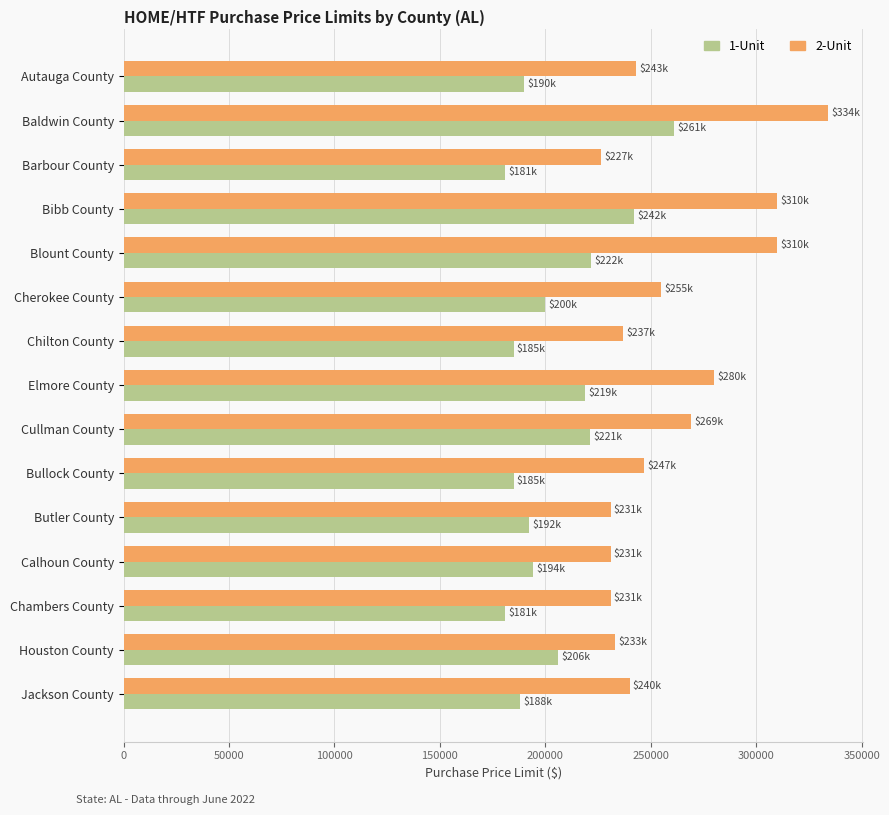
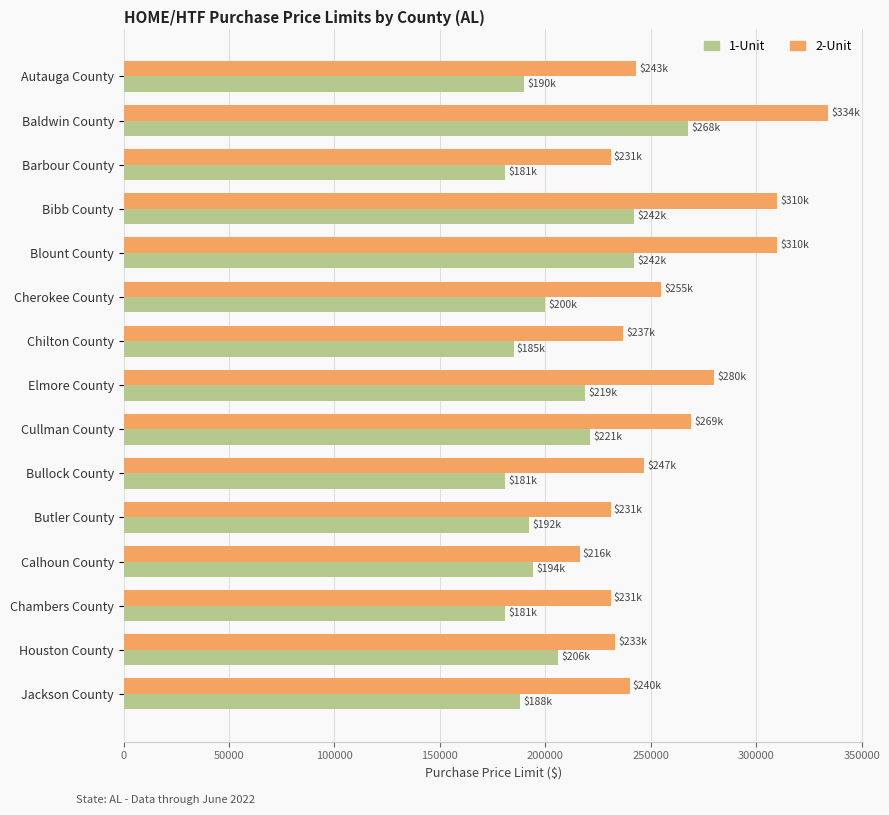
  {
    "1-Unit": {
      "Autauga County": "$190k",
-     "Baldwin County": "$261k",
+     "Baldwin County": "$268k",
      "Barbour County": "$181k",
      "Bibb County": "$242k",
-     "Blount County": "$222k",
+     "Blount County": "$242k",
      "Cherokee County": "$200k",
      "Chilton County": "$185k",
      "Elmore County": "$219k",
      "Cullman County": "$221k",
-     "Bullock County": "$185k",
+     "Bullock County": "$181k",
      "Butler County": "$192k",
      "Calhoun County": "$194k",
      "Chambers County": "$181k",
      "Houston County": "$206k",
      "Jackson County": "$188k"
    },
    "2-Unit": {
      "Autauga County": "$243k",
      "Baldwin County": "$334k",
-     "Barbour County": "$227k",
+     "Barbour County": "$231k",
      "Bibb County": "$310k",
      "Blount County": "$310k",
      "Cherokee County": "$255k",
      "Chilton County": "$237k",
      "Elmore County": "$280k",
      "Cullman County": "$269k",
      "Bullock County": "$247k",
      "Butler County": "$231k",
-     "Calhoun County": "$231k",
+     "Calhoun County": "$216k",
      "Chambers County": "$231k",
      "Houston County": "$233k",
      "Jackson County": "$240k"
    }
  }
